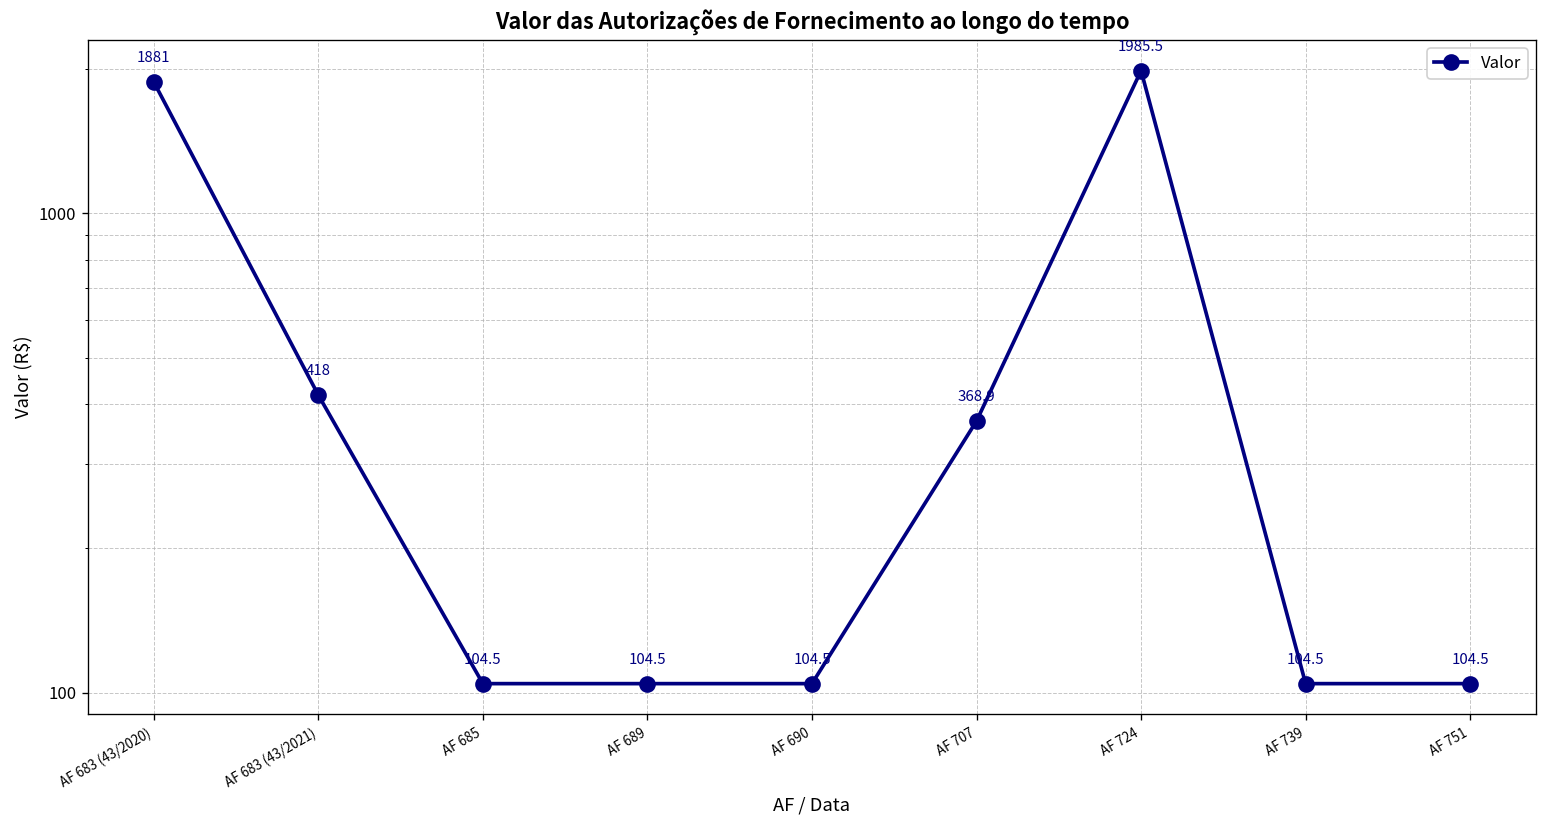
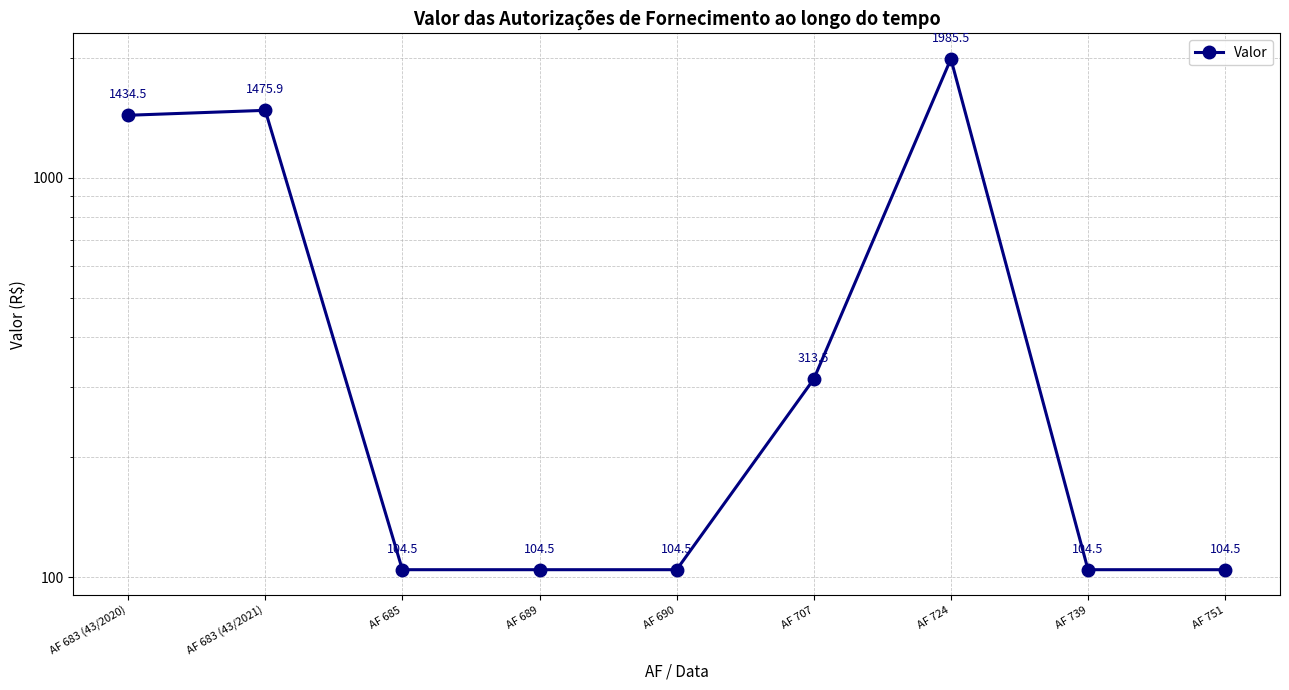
  {
-   "AF 683 (43/2020)": 1881,
-   "AF 683 (43/2021)": 418,
+   "AF 683 (43/2020)": 1434.5,
+   "AF 683 (43/2021)": 1475.9,
    "AF 685": 104.5,
    "AF 689": 104.5,
    "AF 690": 104.5,
-   "AF 707": 368.9,
+   "AF 707": 313.5,
    "AF 724": 1985.5,
    "AF 739": 104.5,
    "AF 751": 104.5
  }
